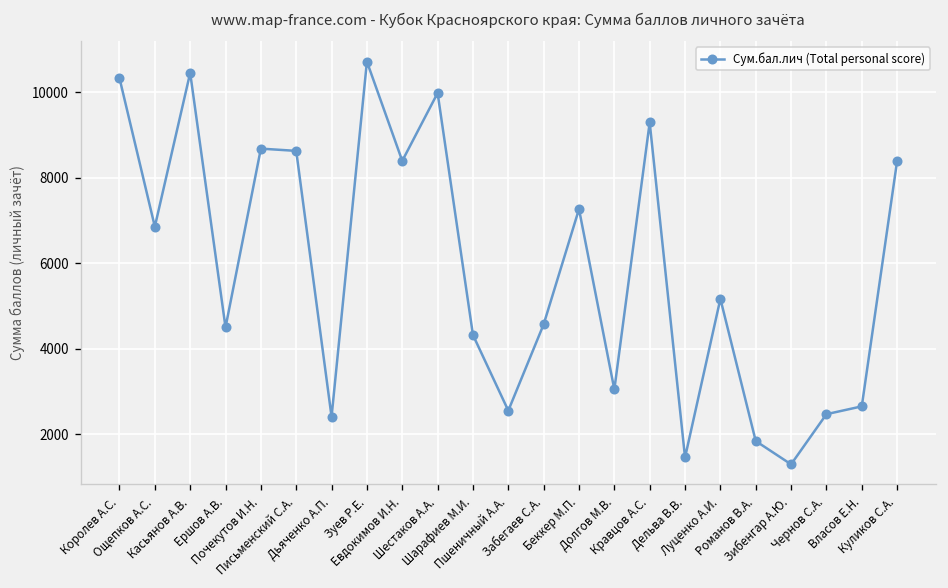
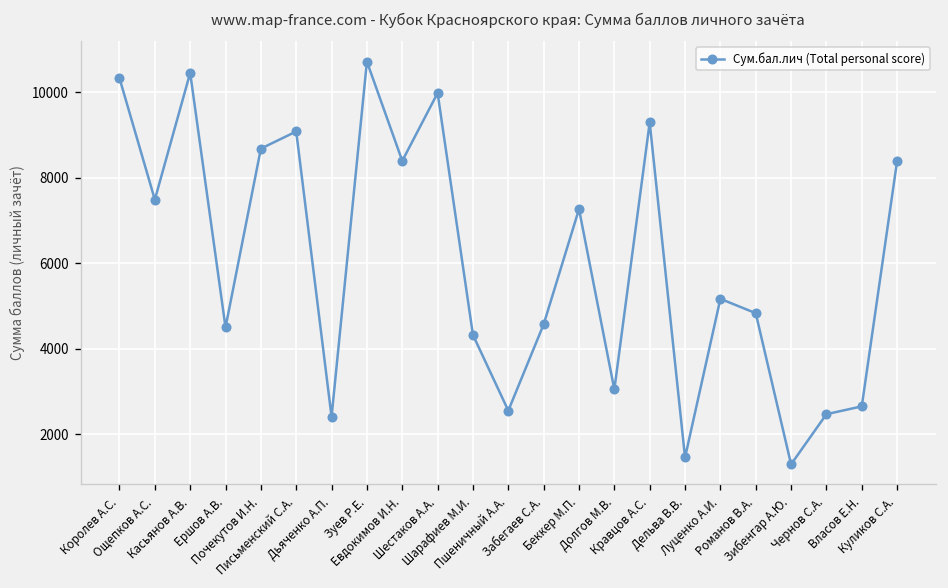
  {
    "Королев А.С.": 10300,
-   "Ощепков А.С.": 6900,
+   "Ощепков А.С.": 7500,
    "Касьянов А.В.": 10500,
    "Ершов А.В.": 4500,
    "Почекутов И.Н.": 8700,
-   "Письменский С.А.": 8600,
+   "Письменский С.А.": 9100,
    "Дьяченко А.П.": 2400,
    "Зуев Р.Е.": 10700,
    "Евдокимов И.Н.": 8400,
    "Шестаков А.А.": 10000,
    "Шарафиев М.И.": 4300,
    "Пшеничный А.А.": 2600,
    "Забегаев С.А.": 4600,
    "Беккер М.П.": 7300,
    "Долгов М.В.": 3000,
    "Кравцов А.С.": 9300,
    "Дельва В.В.": 1500,
    "Луценко А.И.": 5200,
-   "Романов В.А.": 1800,
+   "Романов В.А.": 4800,
    "Зибенгар А.Ю.": 1300,
    "Чернов С.А.": 2500,
    "Власов Е.Н.": 2700,
    "Куликов С.А.": 8400
  }
